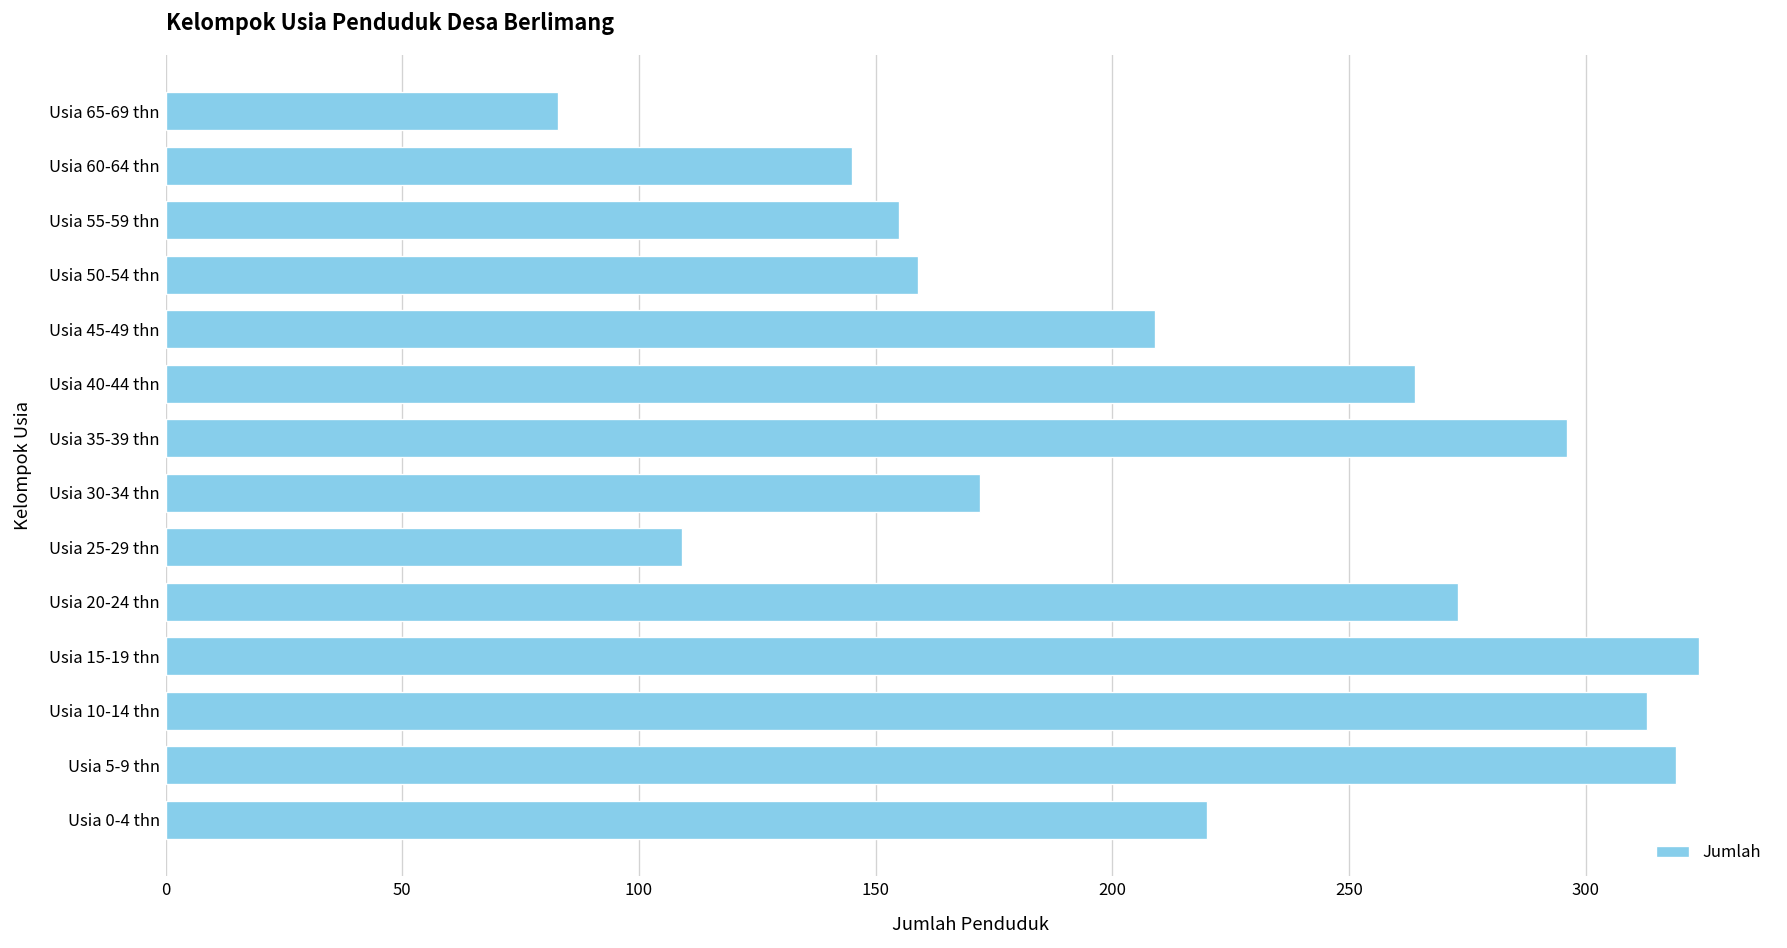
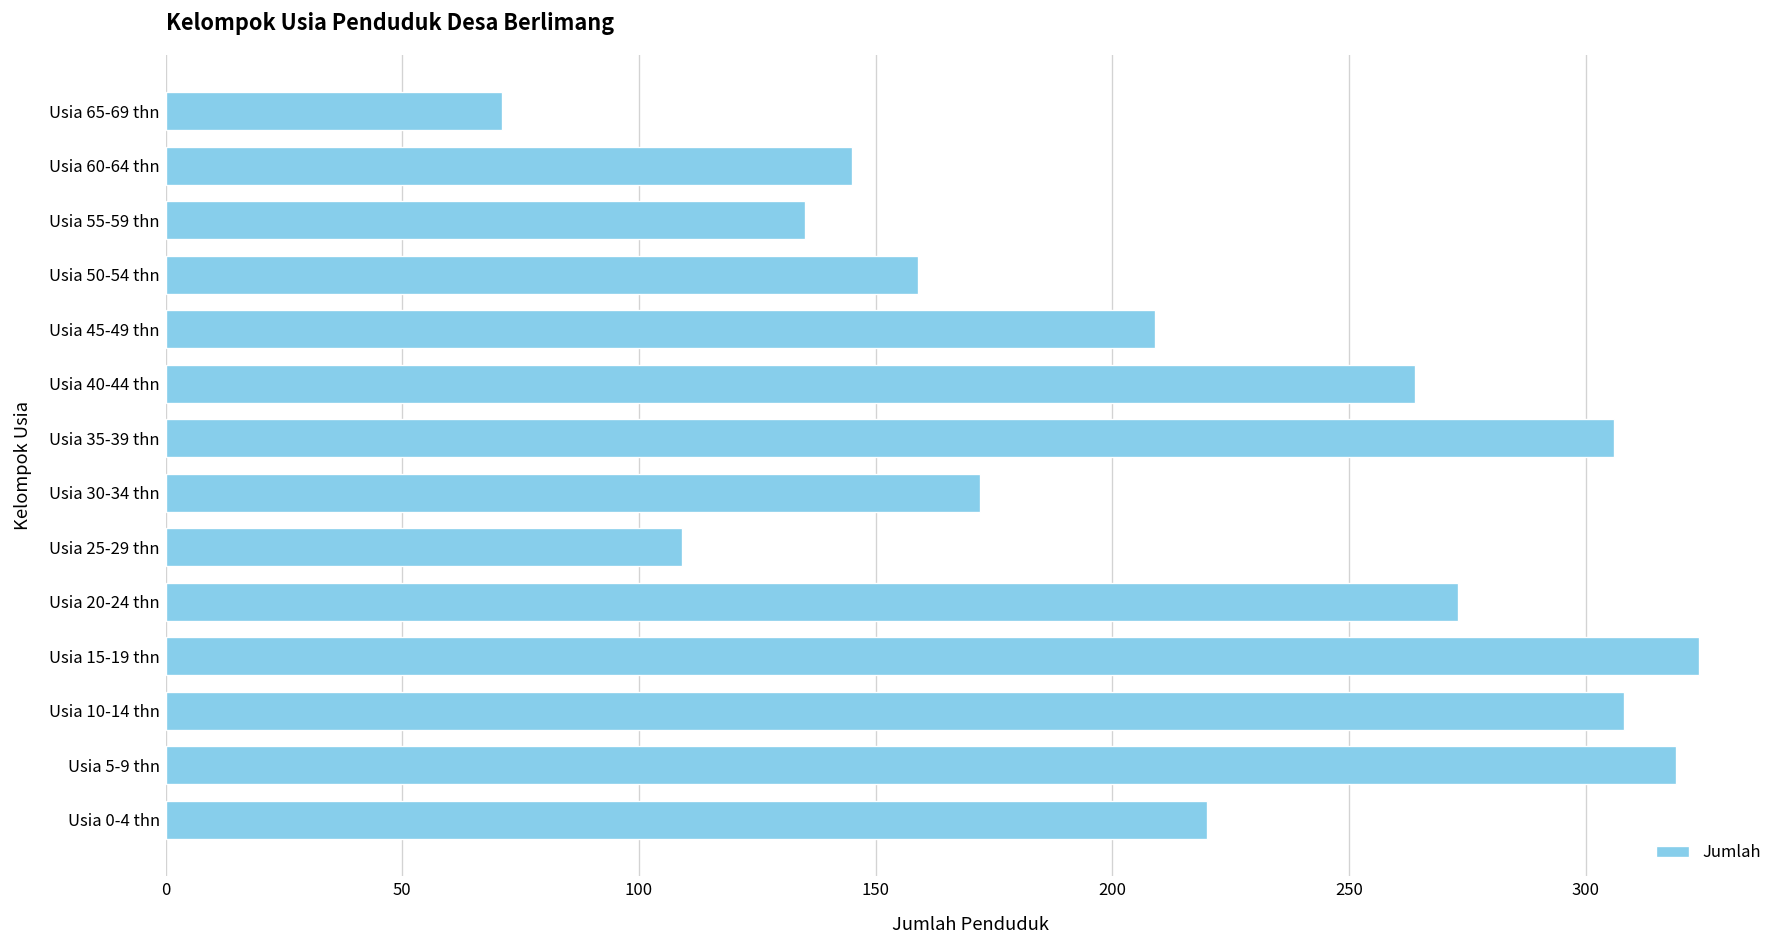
  {
-   "Usia 65-69 thn": 83,
+   "Usia 65-69 thn": 71,
    "Usia 60-64 thn": 145,
-   "Usia 55-59 thn": 155,
+   "Usia 55-59 thn": 135,
    "Usia 50-54 thn": 159,
    "Usia 45-49 thn": 209,
    "Usia 40-44 thn": 264,
-   "Usia 35-39 thn": 296,
+   "Usia 35-39 thn": 306,
    "Usia 30-34 thn": 172,
    "Usia 25-29 thn": 109,
    "Usia 20-24 thn": 273,
    "Usia 15-19 thn": 324,
-   "Usia 10-14 thn": 313,
+   "Usia 10-14 thn": 308,
    "Usia 5-9 thn": 319,
    "Usia 0-4 thn": 220
  }
